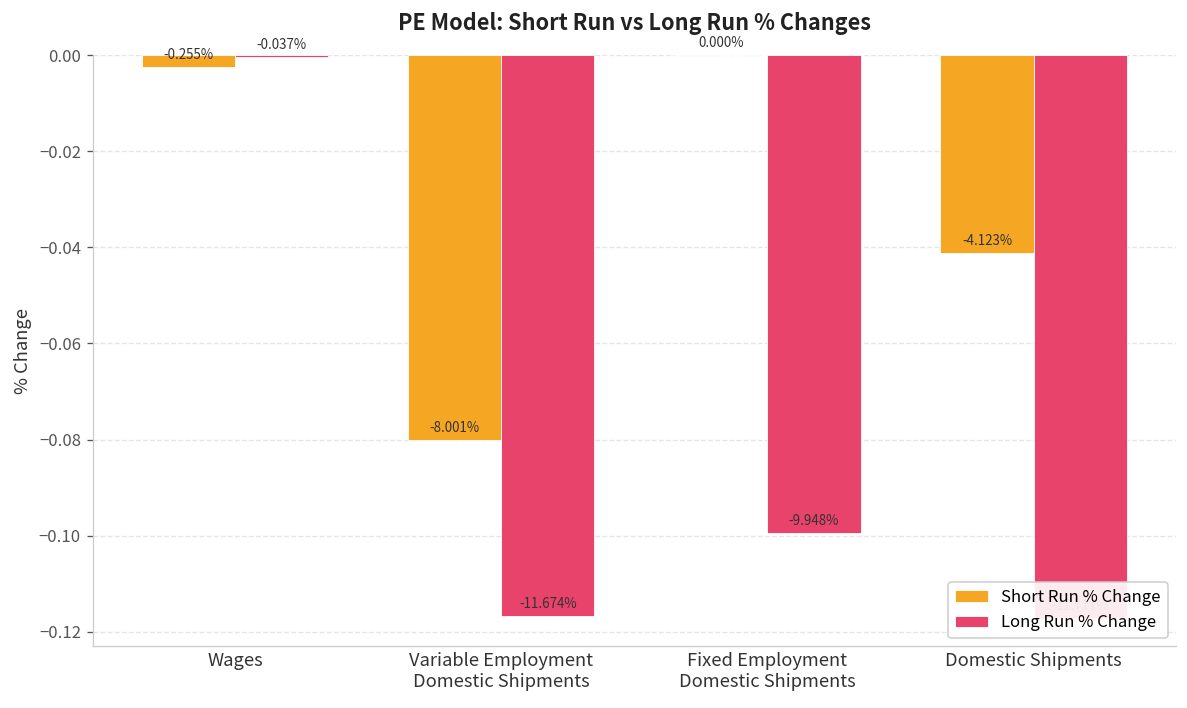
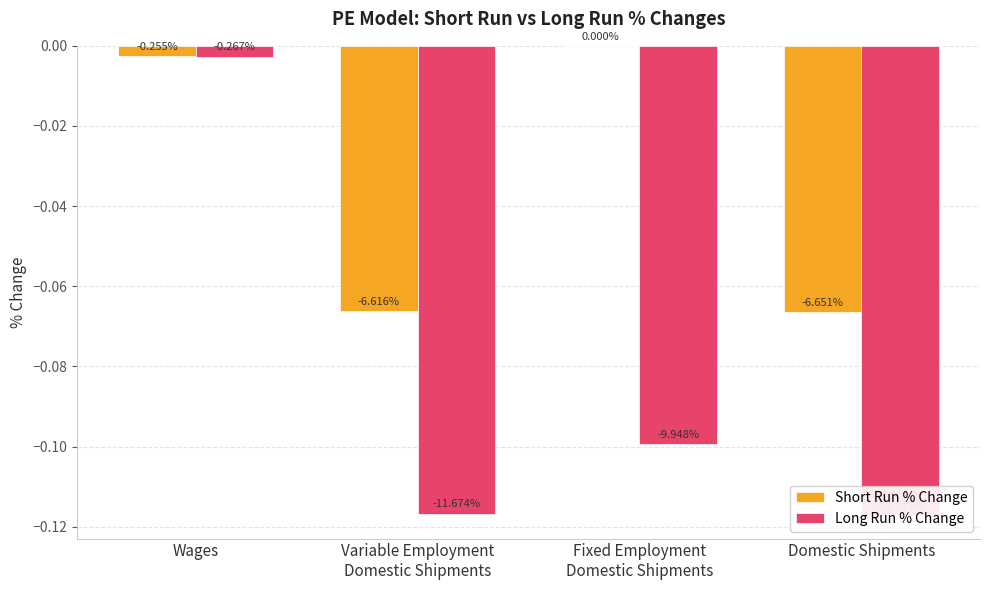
  {
    "Short Run % Change": {
      "Wages": "-0.255%",
-     "Variable Employment Domestic Shipments": "-8.001%",
+     "Variable Employment Domestic Shipments": "-6.616%",
      "Fixed Employment Domestic Shipments": "0.000%",
-     "Domestic Shipments": "-4.123%"
+     "Domestic Shipments": "-6.651%"
    },
    "Long Run % Change": {
-     "Wages": "-0.037%",
+     "Wages": "-0.267%",
      "Variable Employment Domestic Shipments": "-11.674%",
      "Fixed Employment Domestic Shipments": "-9.948%"
    }
  }
